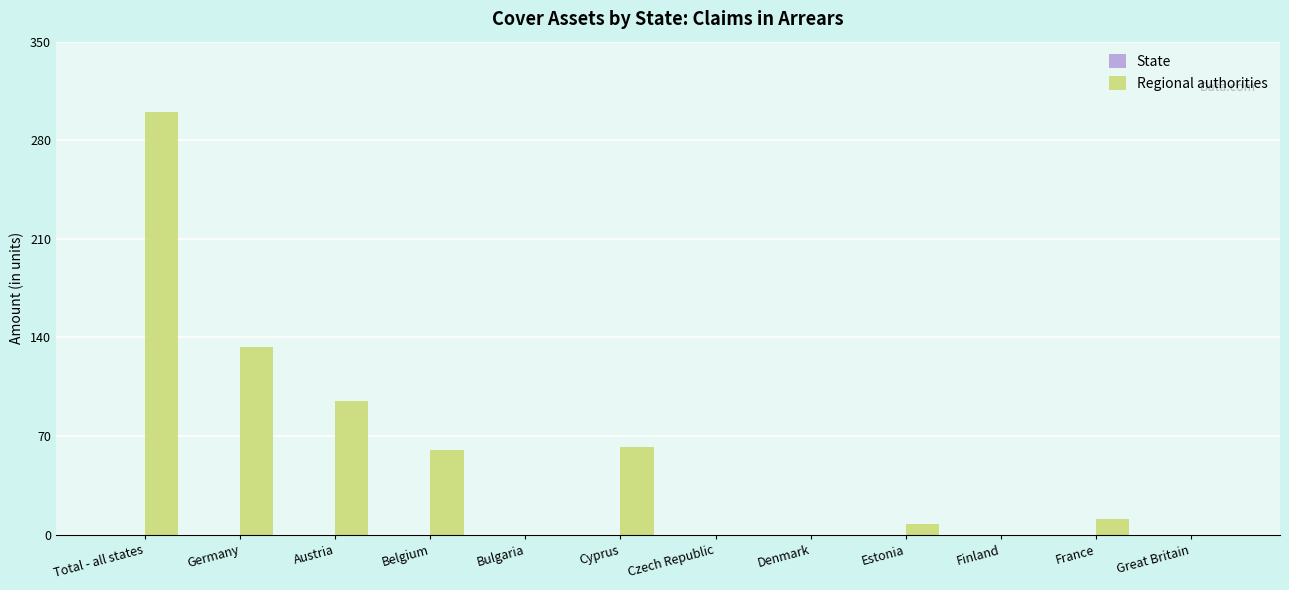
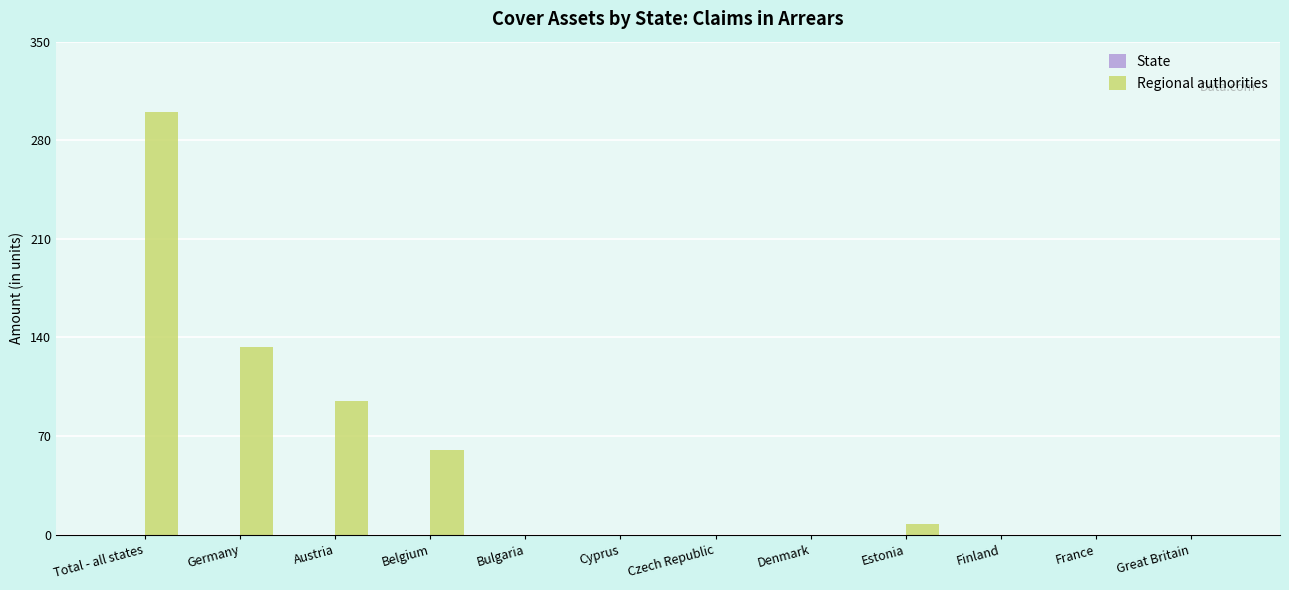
  {
    "State": {
      "Total - all states": 0,
      "Germany": 0,
      "Austria": 0,
      "Belgium": 0,
      "Bulgaria": 0,
      "Cyprus": 0,
      "Czech Republic": 0,
      "Denmark": 0,
      "Estonia": 0,
      "Finland": 0,
      "France": 0,
      "Great Britain": 0
    },
    "Regional authorities": {
      "Total - all states": 300,
      "Germany": 134,
      "Austria": 95,
      "Belgium": 60,
      "Bulgaria": 0,
-     "Cyprus": 62,
+     "Cyprus": 0,
      "Czech Republic": 0,
      "Denmark": 0,
      "Estonia": 7,
      "Finland": 0,
-     "France": 11,
+     "France": 0,
      "Great Britain": 0
    }
  }
